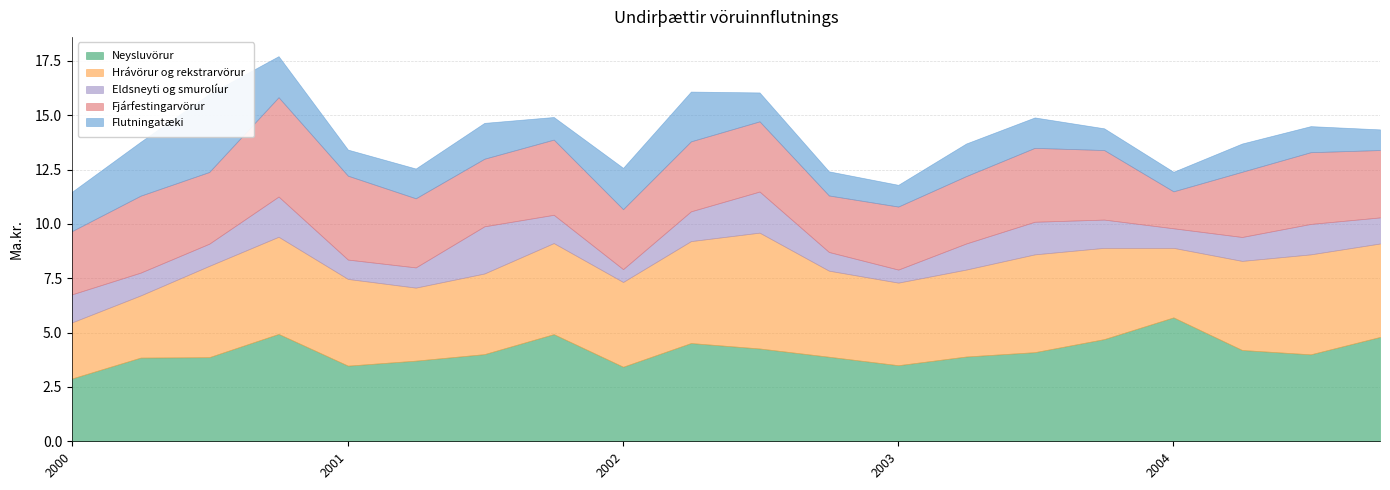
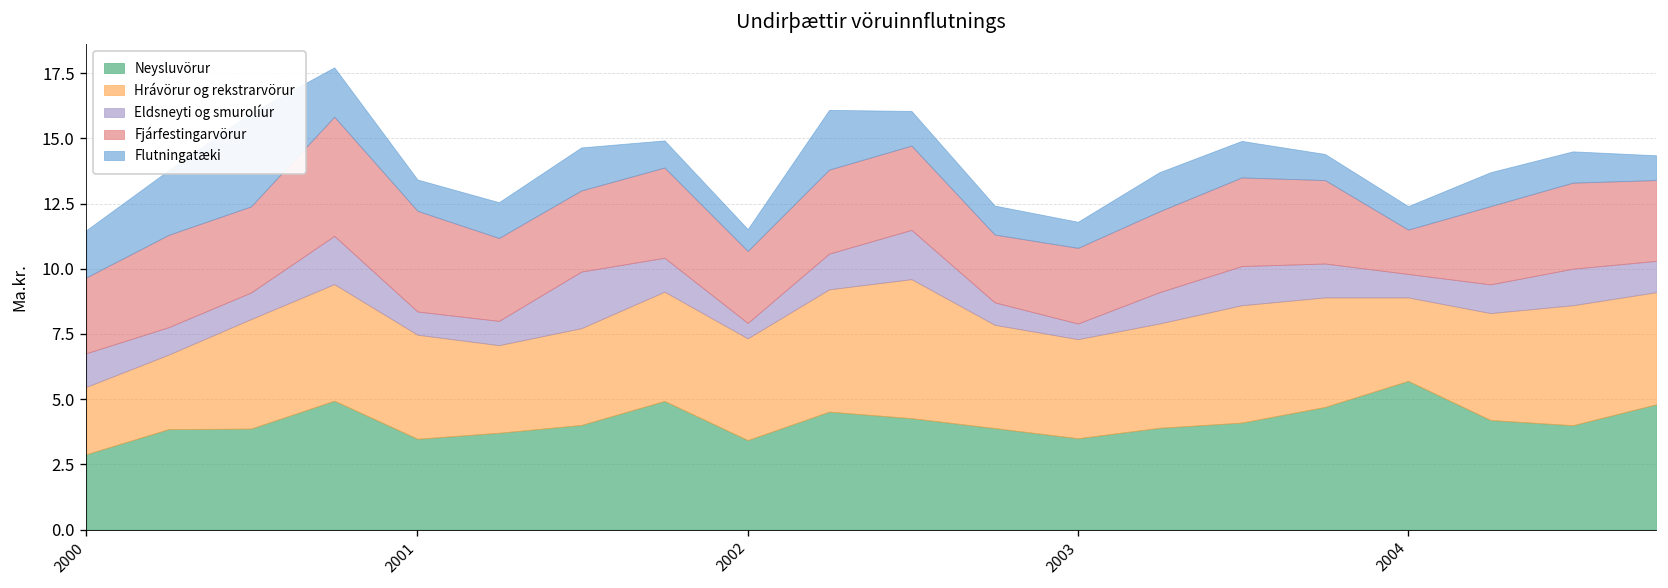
  {
    "Neysluvörur": {
      "2000": 2.9,
      "2001": 3.5,
      "2002": 3.4,
      "2003": 3.5,
      "2004": 5.7
    },
    "Hrávörur og rekstrarvörur": {
      "2000": 2.6,
      "2001": 4.0,
      "2002": 3.9,
      "2003": 3.8,
      "2004": 3.2
    },
    "Eldsneyti og smurolíur": {
      "2000": 1.3,
      "2001": 0.9,
      "2002": 0.6,
      "2003": 0.6,
      "2004": 0.9
    },
    "Fjárfestingarvörur": {
      "2000": 2.9,
      "2001": 3.9,
      "2002": 2.8,
      "2003": 2.9,
      "2004": 1.7
    },
    "Flutningatæki": {
      "2000": 1.8,
      "2001": 1.2,
-     "2002": 1.9,
+     "2002": 0.8,
      "2003": 1.0,
      "2004": 0.9
    }
  }
